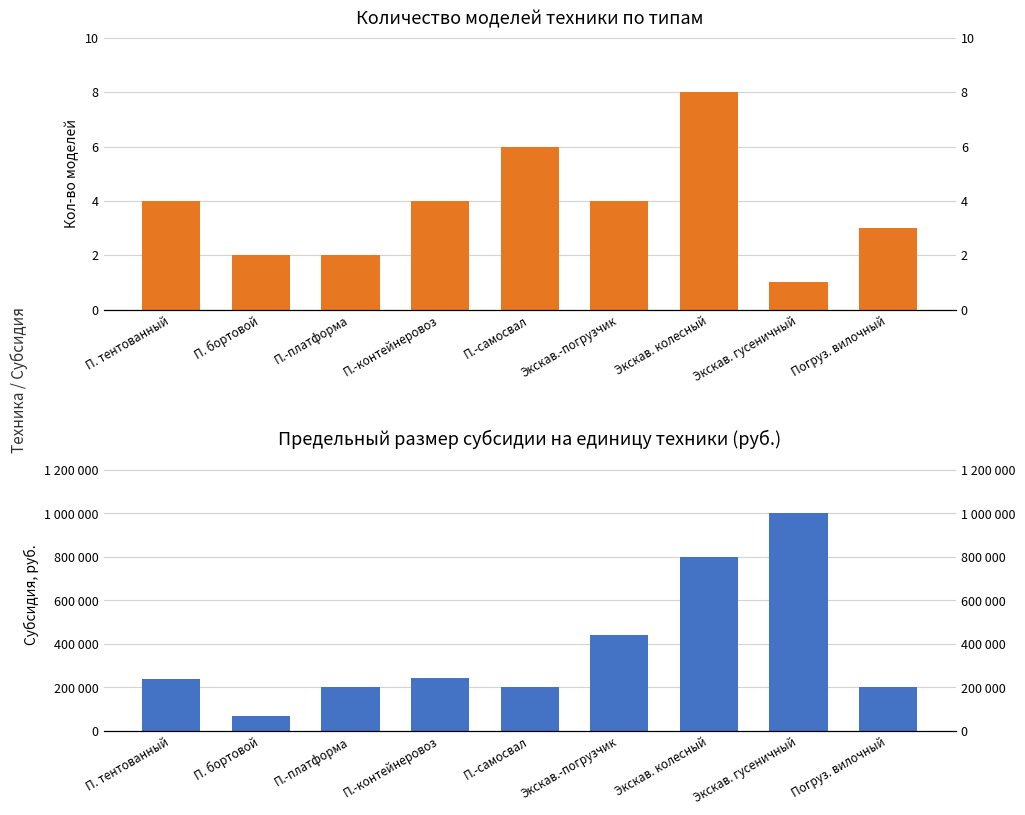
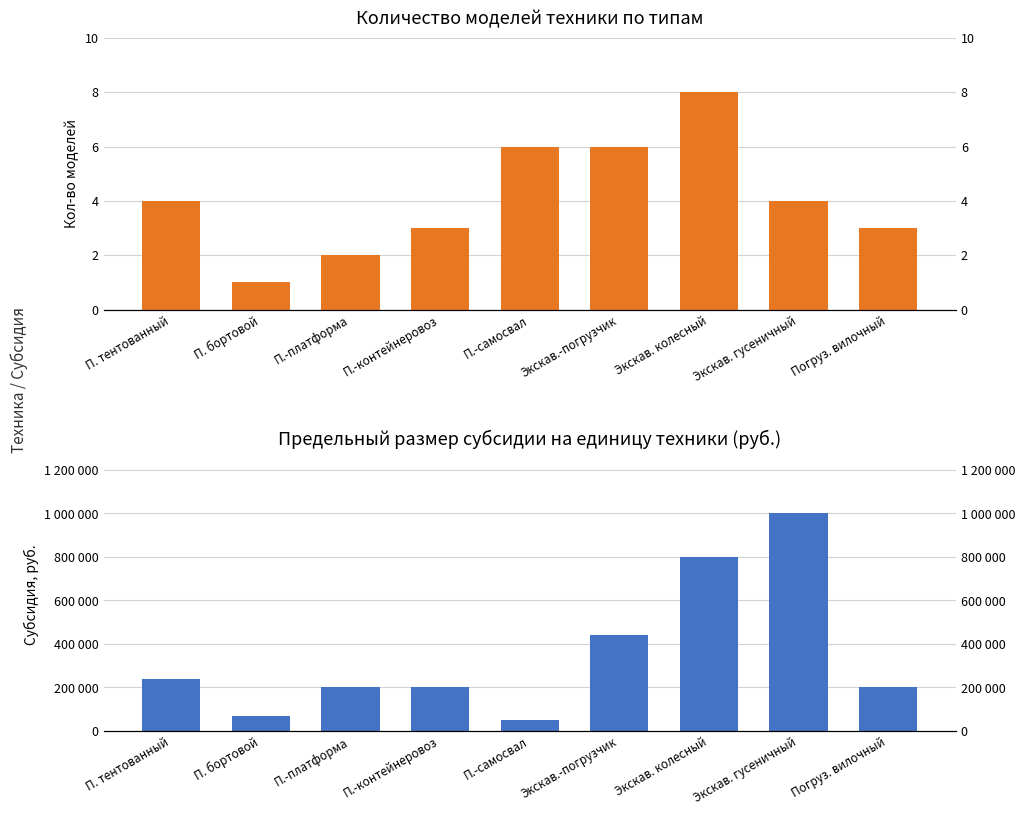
  {
    "Количество моделей техники по типам": {
      "П. тентованный": 4,
-     "П. бортовой": 2,
+     "П. бортовой": 1,
      "П.-платформа": 2,
-     "П.-контейнеровоз": 4,
+     "П.-контейнеровоз": 3,
      "П.-самосвал": 6,
-     "Экскав.-погрузчик": 4,
+     "Экскав.-погрузчик": 6,
      "Экскав. колесный": 8,
-     "Экскав. гусеничный": 1,
+     "Экскав. гусеничный": 4,
      "Погруз. вилочный": 3
    },
    "Предельный размер субсидии на единицу техники (руб.)": {
      "П. тентованный": 240000,
      "П. бортовой": 70000,
      "П.-платформа": 200000,
-     "П.-контейнеровоз": 250000,
-     "П.-самосвал": 200000,
+     "П.-контейнеровоз": 200000,
+     "П.-самосвал": 50000,
      "Экскав.-погрузчик": 440000,
      "Экскав. колесный": 800000,
      "Экскав. гусеничный": 1000000,
      "Погруз. вилочный": 200000
    }
  }
